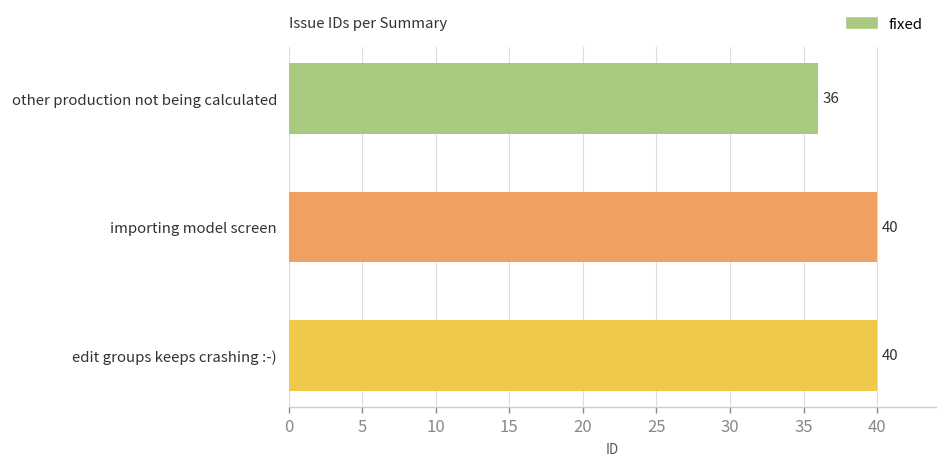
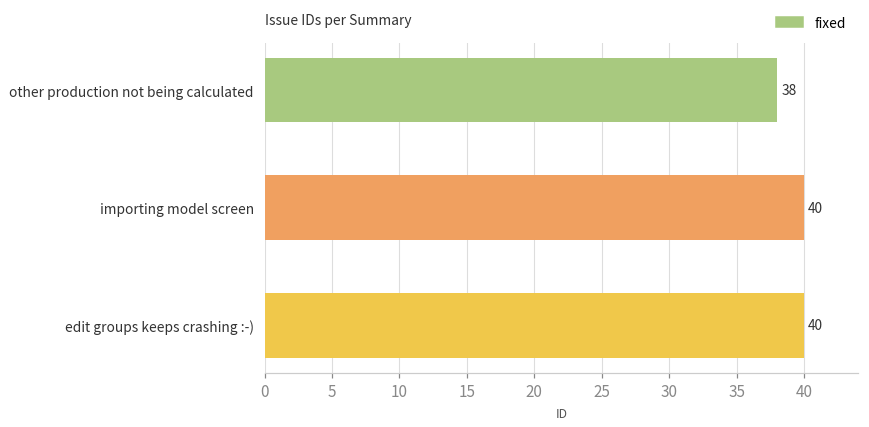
  {
-   "other production not being calculated": 36,
+   "other production not being calculated": 38,
    "importing model screen": 40,
    "edit groups keeps crashing :-)": 40
  }
